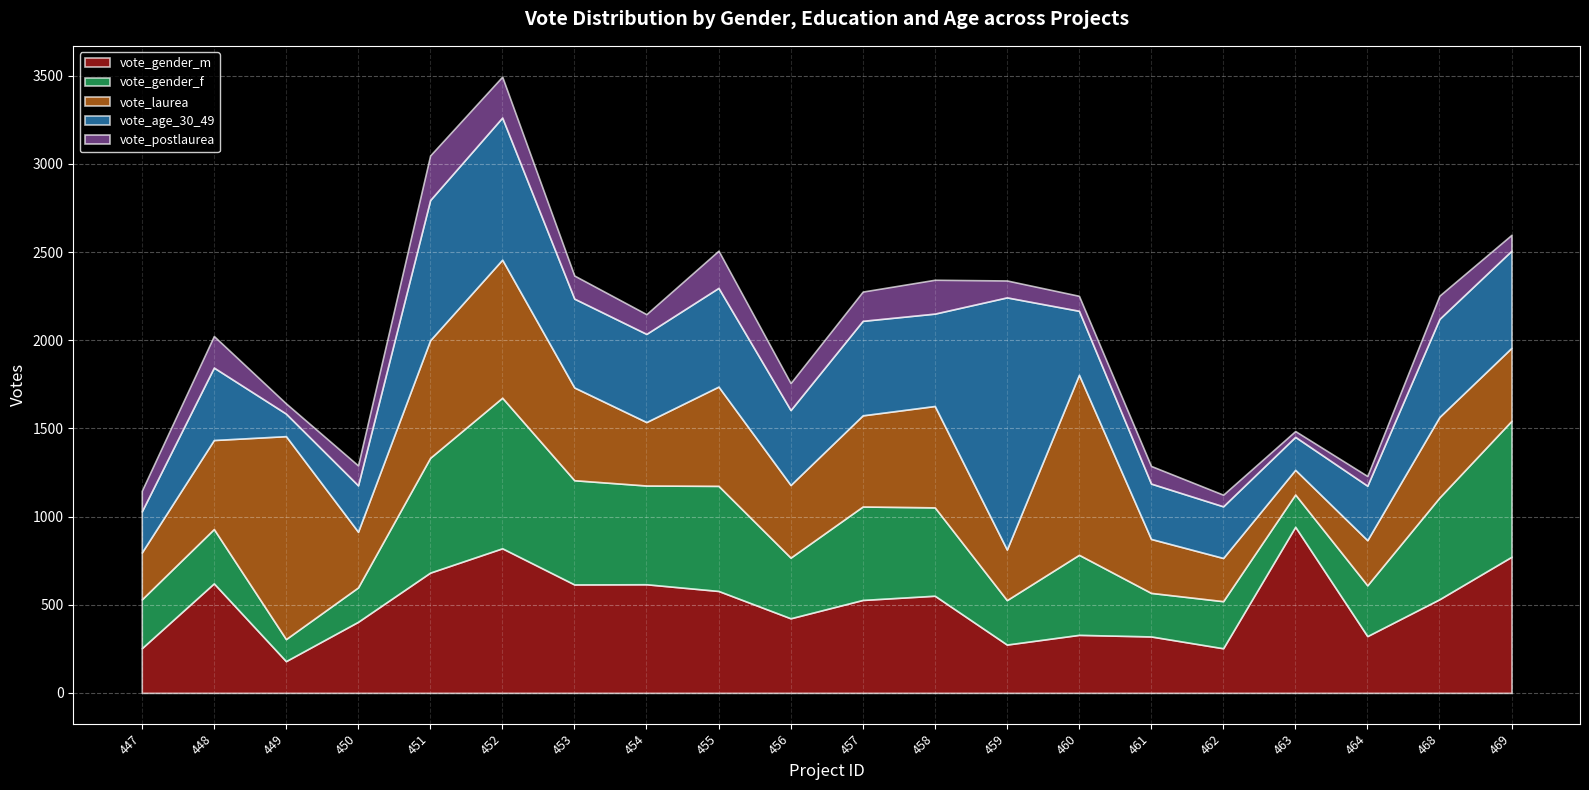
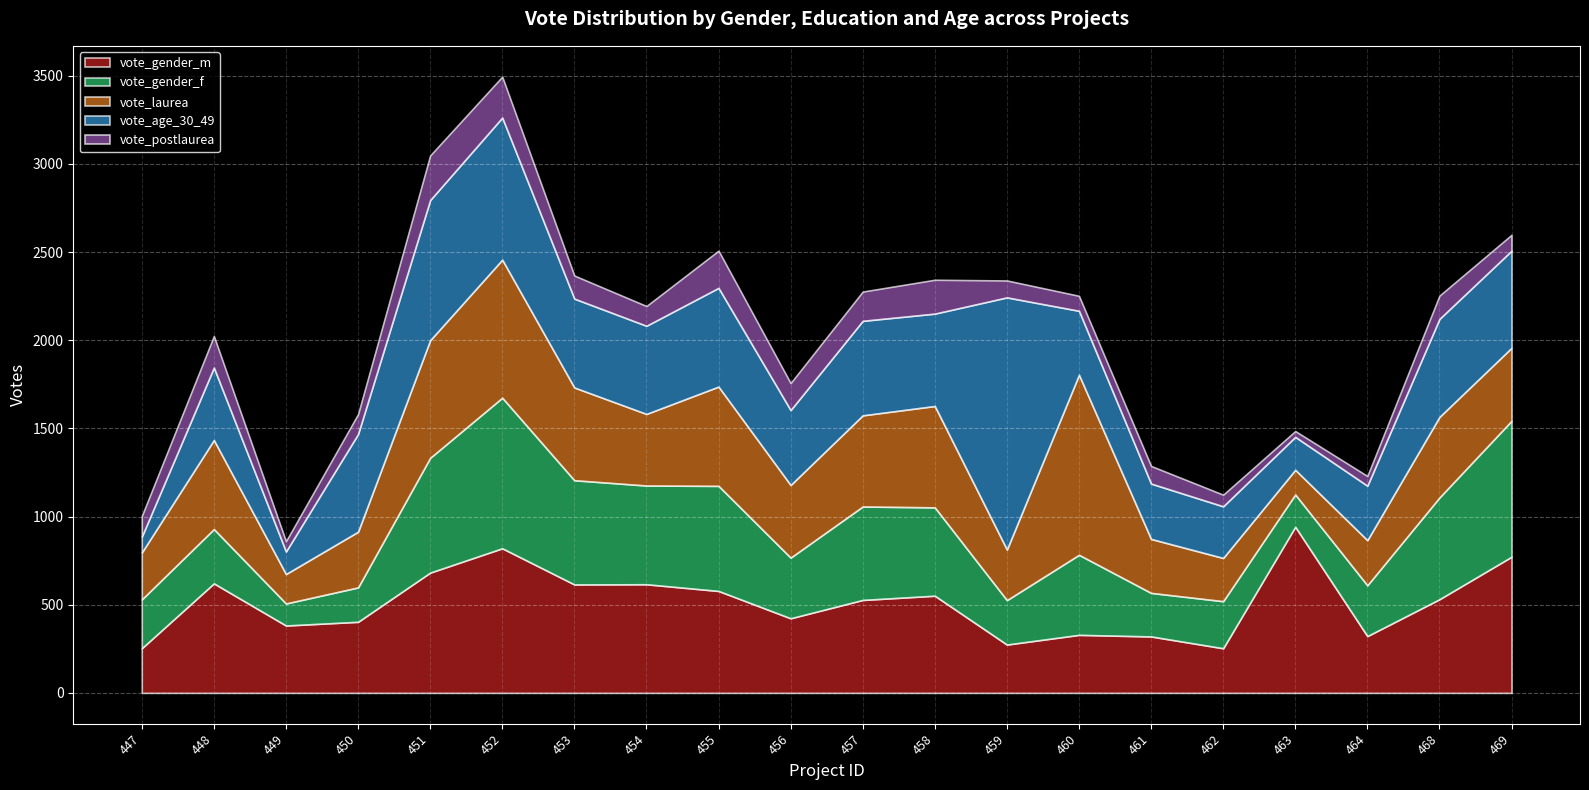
  {
    "vote_gender_m": {
      "447": 250,
      "448": 620,
-     "449": 180,
+     "449": 380,
      "450": 400,
      "451": 680,
      "452": 820,
      "453": 620,
      "454": 620,
      "455": 580,
      "456": 420,
      "457": 530,
      "458": 550,
      "459": 270,
      "460": 330,
      "461": 320,
      "462": 250,
      "463": 940,
      "464": 320,
      "468": 530,
      "469": 770
    },
    "vote_gender_f": {
      "447": 280,
      "448": 310,
      "449": 130,
      "450": 200,
      "451": 650,
      "452": 850,
      "453": 590,
      "454": 560,
      "455": 600,
      "456": 340,
      "457": 530,
      "458": 500,
      "459": 250,
      "460": 450,
      "461": 250,
      "462": 270,
      "463": 180,
      "464": 290,
      "468": 580,
      "469": 770
    },
    "vote_laurea": {
      "447": 270,
      "448": 510,
-     "449": 1150,
+     "449": 170,
      "450": 320,
      "451": 670,
      "452": 780,
      "453": 530,
-     "454": 360,
+     "454": 410,
      "455": 560,
      "456": 410,
      "457": 520,
      "458": 580,
      "459": 290,
      "460": 1020,
      "461": 310,
      "462": 250,
      "463": 140,
      "464": 260,
      "468": 460,
      "469": 410
    },
    "vote_age_30_49": {
-     "447": 230,
+     "447": 90,
      "448": 410,
      "449": 130,
-     "450": 260,
+     "450": 550,
      "451": 800,
      "452": 810,
      "453": 500,
      "454": 500,
      "455": 560,
      "456": 430,
      "457": 540,
      "458": 520,
      "459": 1430,
      "460": 360,
      "461": 310,
      "462": 290,
      "463": 190,
      "464": 310,
      "468": 560,
      "469": 550
    },
    "vote_postlaurea": {
      "447": 120,
      "448": 180,
      "449": 60,
      "450": 110,
      "451": 250,
      "452": 230,
      "453": 130,
      "454": 110,
      "455": 210,
      "456": 150,
      "457": 170,
      "458": 190,
      "459": 100,
      "460": 90,
      "461": 100,
      "462": 70,
      "463": 30,
      "464": 60,
      "468": 130,
      "469": 90
    }
  }
